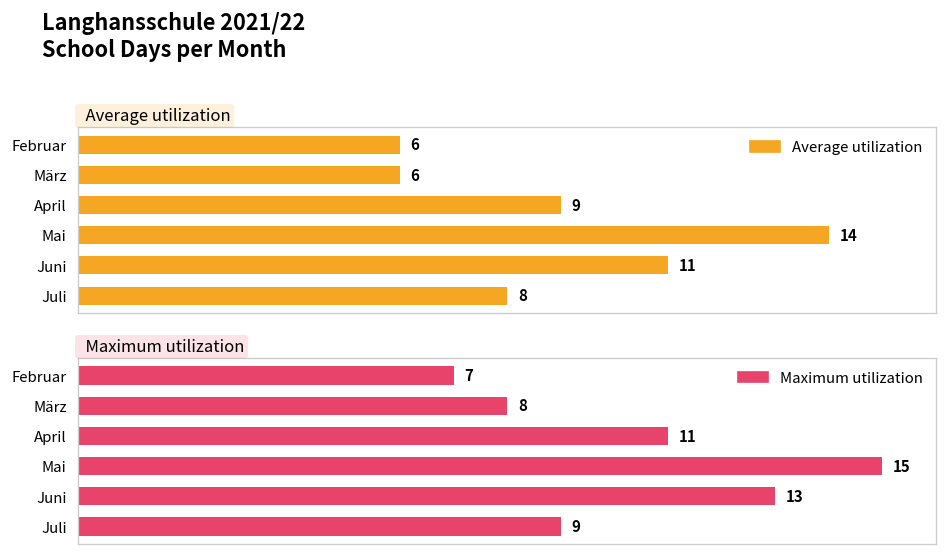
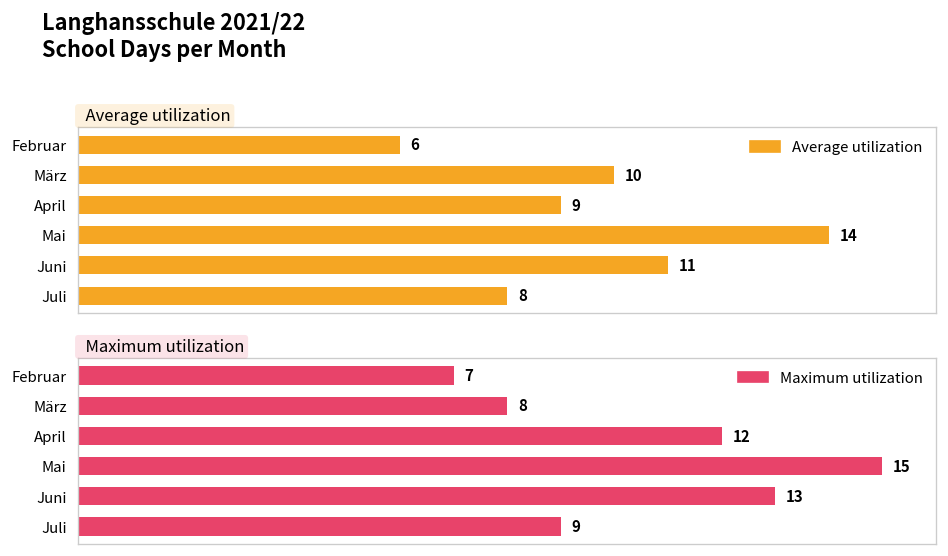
  {
    "Average utilization": {
      "Februar": 6,
-     "März": 6,
+     "März": 10,
      "April": 9,
      "Mai": 14,
      "Juni": 11,
      "Juli": 8
    },
    "Maximum utilization": {
      "Februar": 7,
      "März": 8,
-     "April": 11,
+     "April": 12,
      "Mai": 15,
      "Juni": 13,
      "Juli": 9
    }
  }
